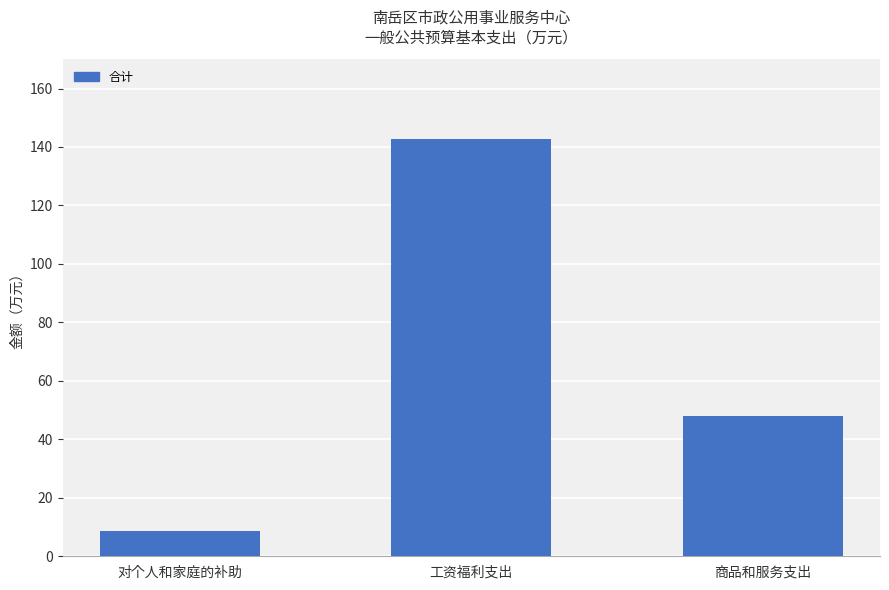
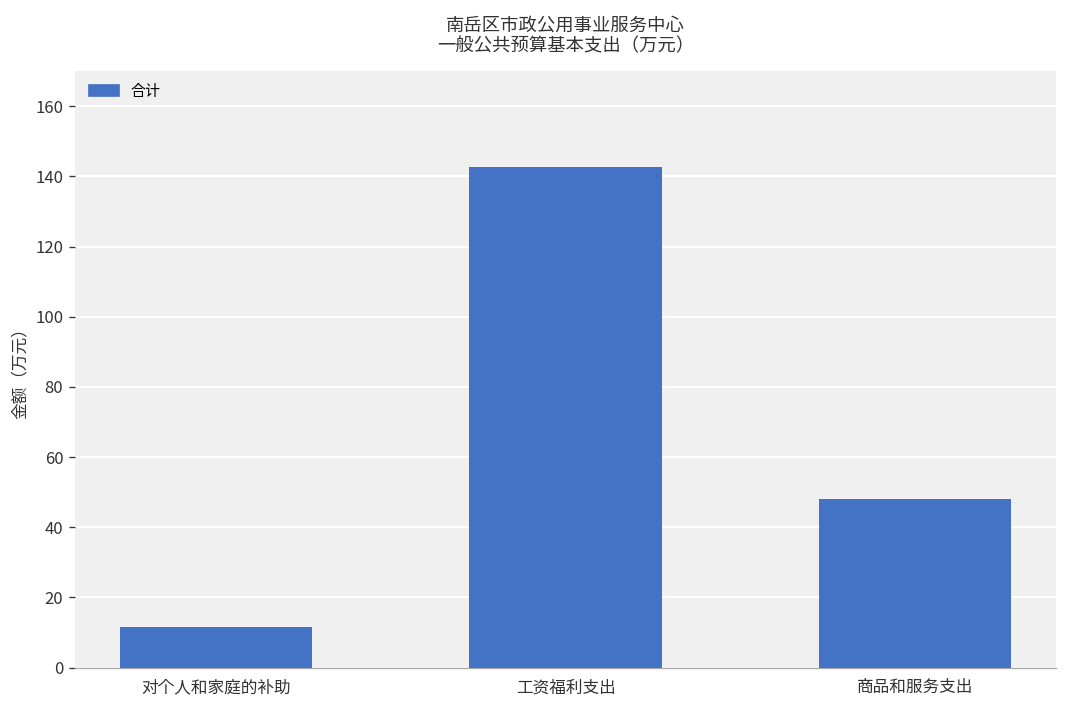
  {
-   "对个人和家庭的补助": 9,
+   "对个人和家庭的补助": 12,
    "工资福利支出": 143,
    "商品和服务支出": 48
  }
